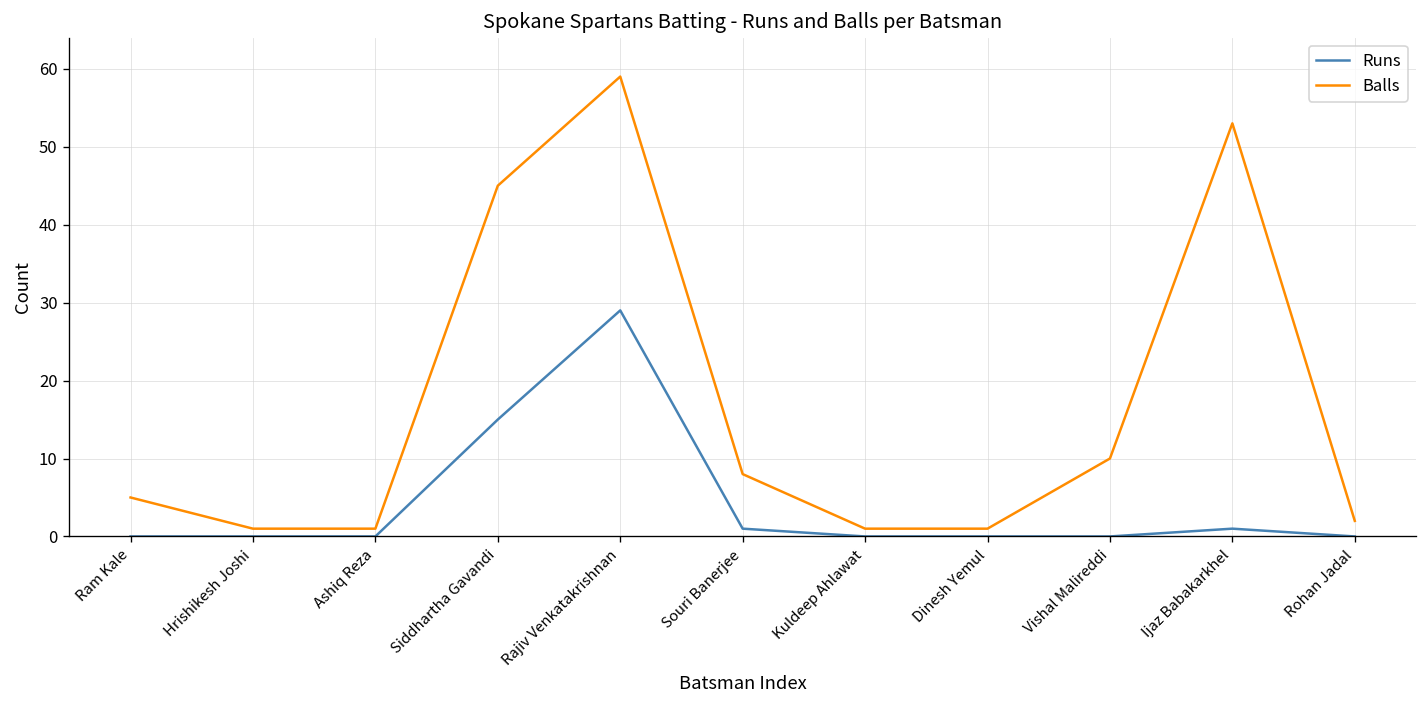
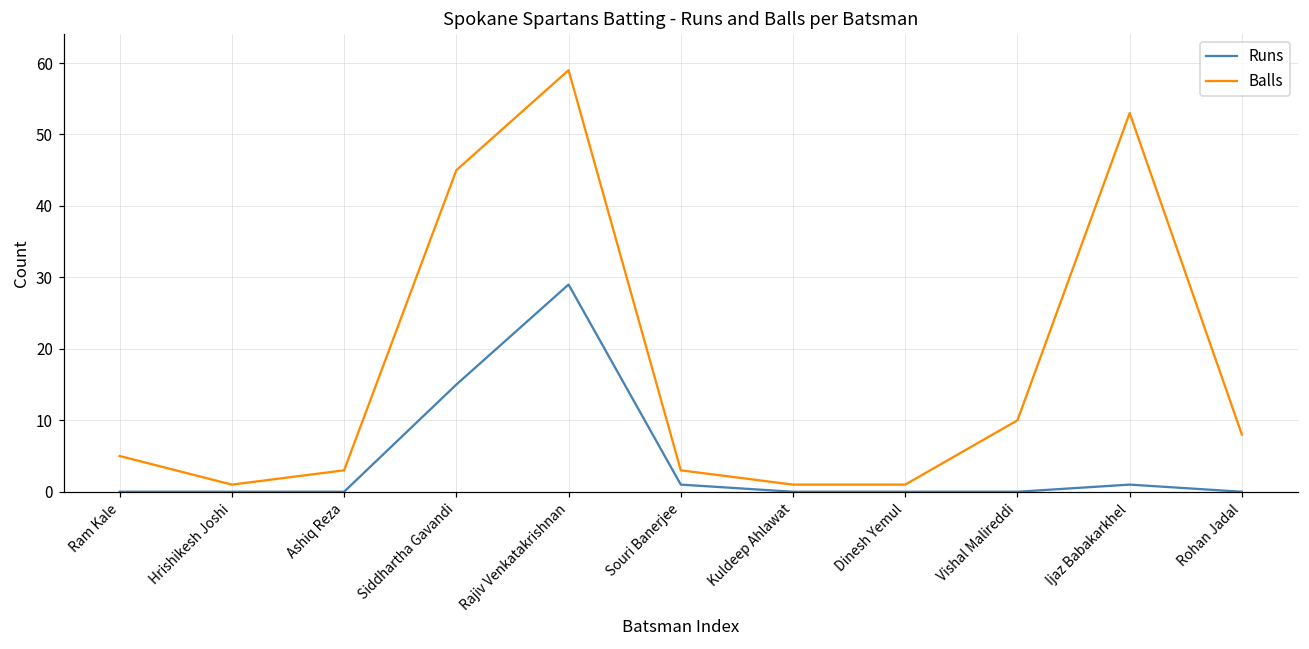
  {
    "Runs": {
      "Ram Kale": 0,
      "Hrishikesh Joshi": 0,
      "Ashiq Reza": 0,
      "Siddhartha Gavandi": 15,
      "Rajiv Venkatakrishnan": 29,
      "Souri Banerjee": 1,
      "Kuldeep Ahlawat": 0,
      "Dinesh Yemul": 0,
      "Vishal Malireddi": 0,
      "Ijaz Babakarkhel": 1,
      "Rohan Jadal": 0
    },
    "Balls": {
      "Ram Kale": 5,
      "Hrishikesh Joshi": 1,
-     "Ashiq Reza": 1,
+     "Ashiq Reza": 3,
      "Siddhartha Gavandi": 45,
      "Rajiv Venkatakrishnan": 59,
-     "Souri Banerjee": 8,
+     "Souri Banerjee": 3,
      "Kuldeep Ahlawat": 1,
      "Dinesh Yemul": 1,
      "Vishal Malireddi": 10,
      "Ijaz Babakarkhel": 53,
-     "Rohan Jadal": 2
+     "Rohan Jadal": 8
    }
  }
